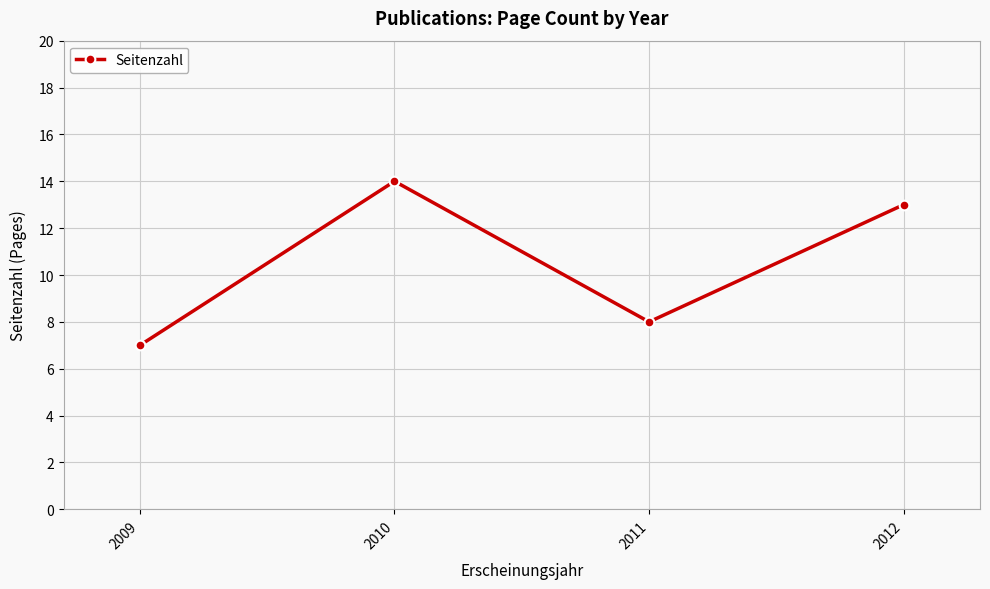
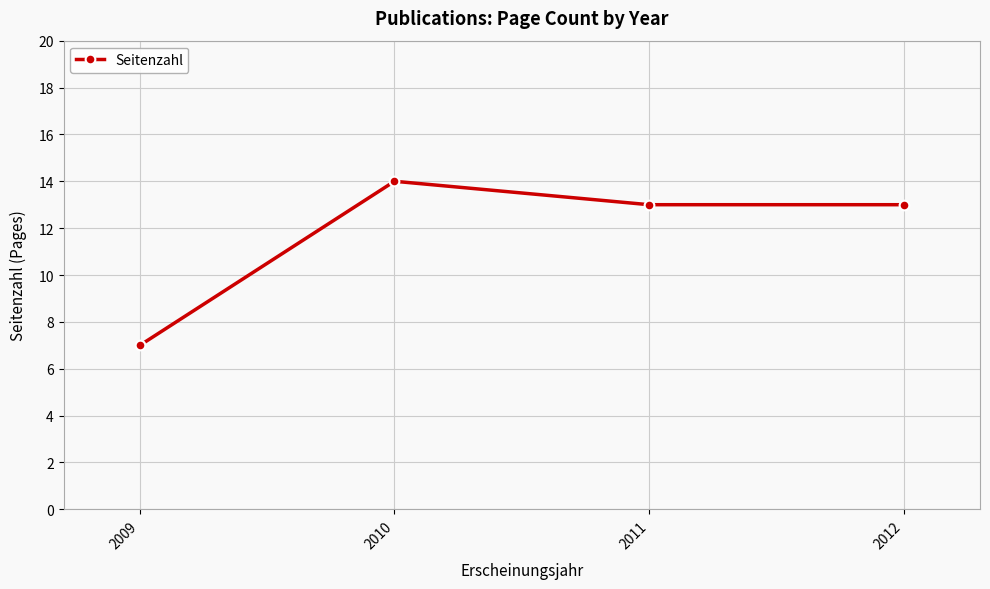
  {
    "2009": 7,
    "2010": 14,
-   "2011": 8,
+   "2011": 13,
    "2012": 13
  }
